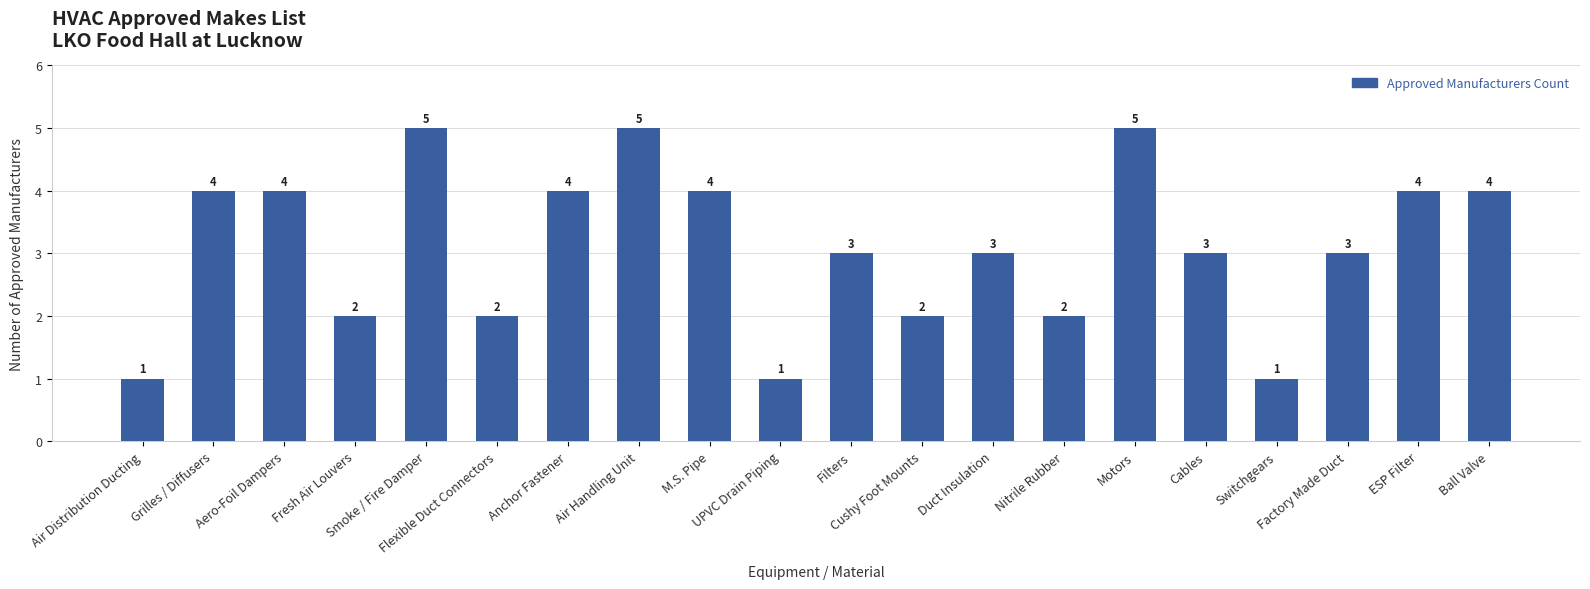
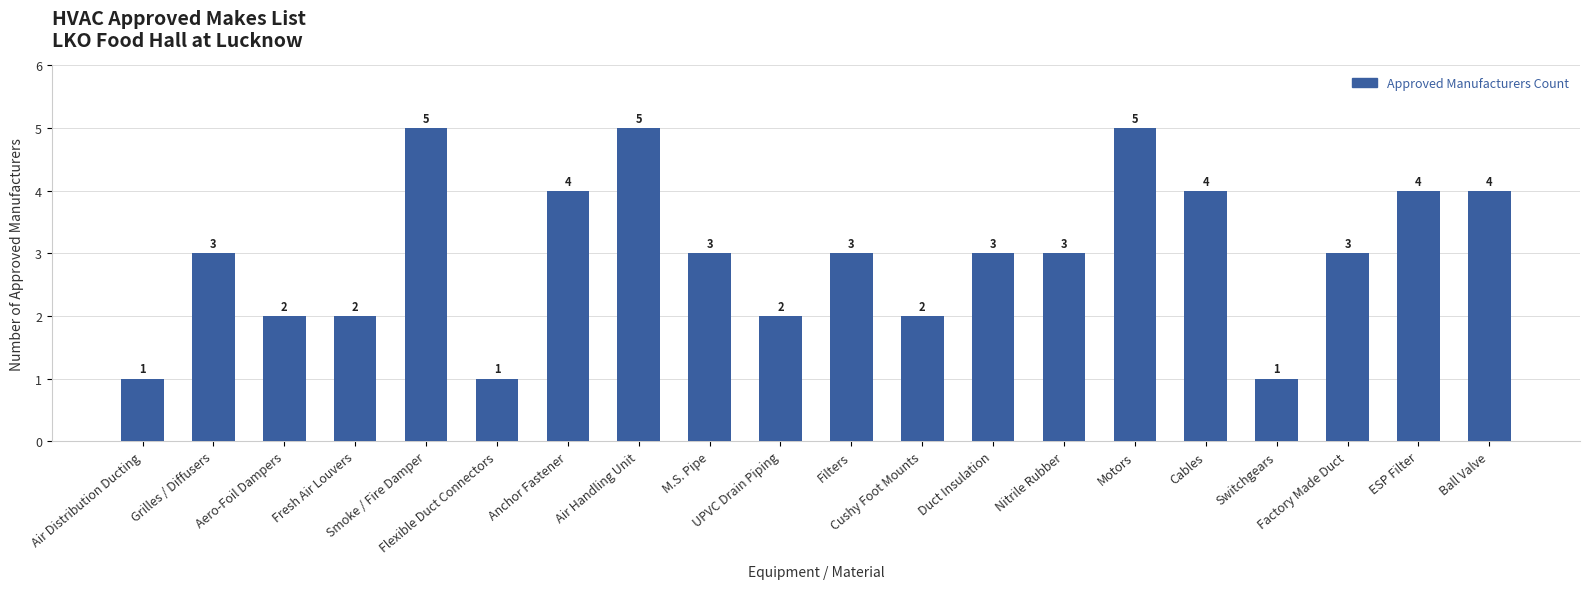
  {
    "Air Distribution Ducting": 1,
-   "Grilles / Diffusers": 4,
-   "Aero-Foil Dampers": 4,
+   "Grilles / Diffusers": 3,
+   "Aero-Foil Dampers": 2,
    "Fresh Air Louvers": 2,
    "Smoke / Fire Damper": 5,
-   "Flexible Duct Connectors": 2,
+   "Flexible Duct Connectors": 1,
    "Anchor Fastener": 4,
    "Air Handling Unit": 5,
-   "M.S. Pipe": 4,
-   "UPVC Drain Piping": 1,
+   "M.S. Pipe": 3,
+   "UPVC Drain Piping": 2,
    "Filters": 3,
    "Cushy Foot Mounts": 2,
    "Duct Insulation": 3,
-   "Nitrile Rubber": 2,
+   "Nitrile Rubber": 3,
    "Motors": 5,
-   "Cables": 3,
+   "Cables": 4,
    "Switchgears": 1,
    "Factory Made Duct": 3,
    "ESP Filter": 4,
    "Ball Valve": 4
  }
